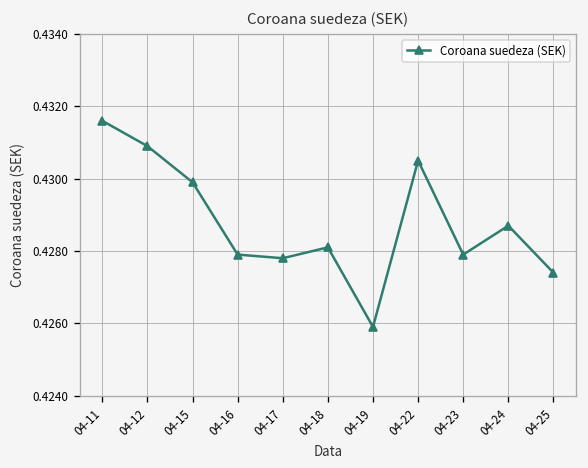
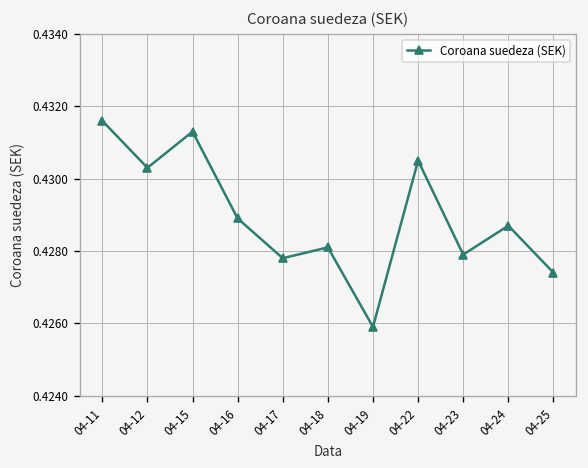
  {
    "04-11": 0.4316,
-   "04-12": 0.4309,
-   "04-15": 0.4299,
-   "04-16": 0.4279,
+   "04-12": 0.4303,
+   "04-15": 0.4313,
+   "04-16": 0.4289,
    "04-17": 0.4278,
    "04-18": 0.4281,
    "04-19": 0.4259,
    "04-22": 0.4305,
    "04-23": 0.4279,
    "04-24": 0.4287,
    "04-25": 0.4274
  }
